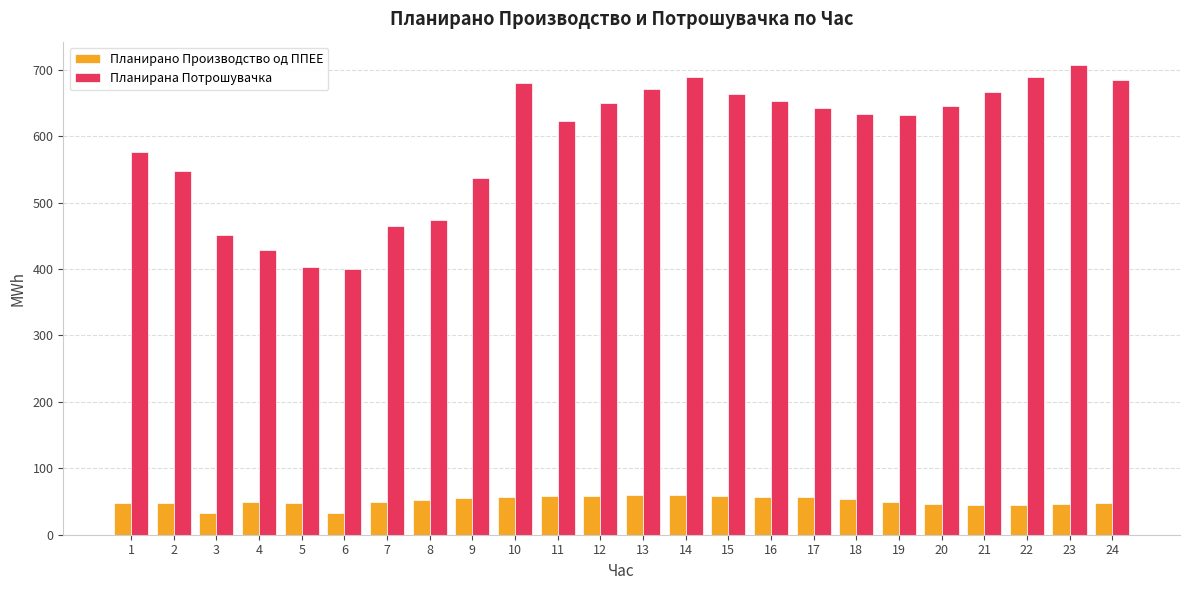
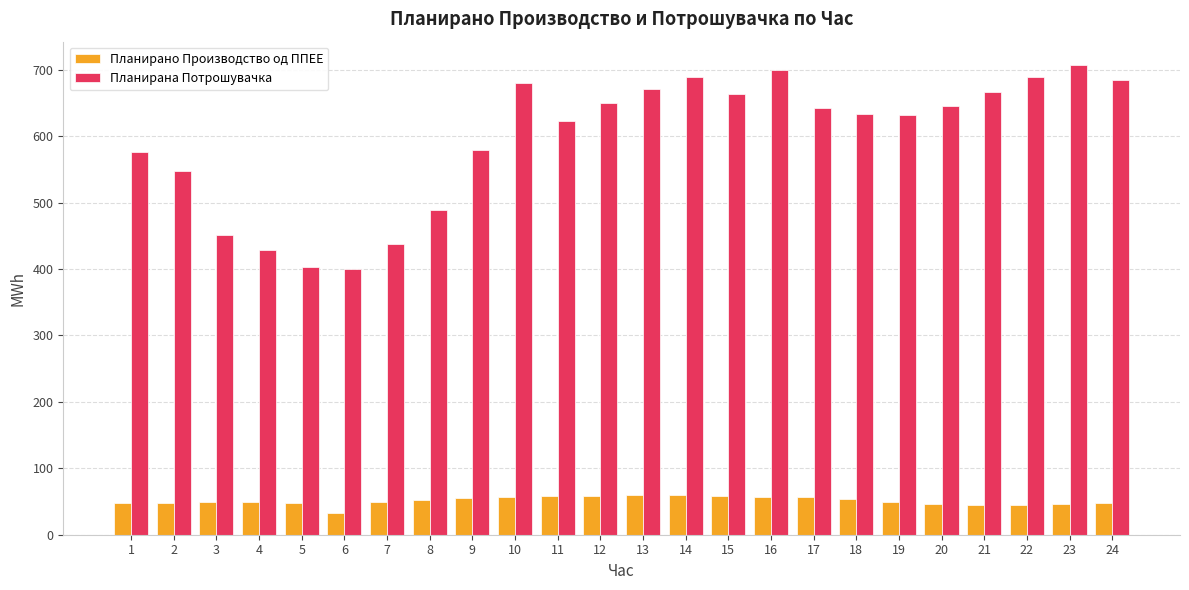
  {
    "Планирано Производство од ППЕЕ": {
      "1": 50,
      "2": 50,
-     "3": 30,
+     "3": 50,
      "4": 50,
      "5": 50,
      "6": 30,
      "7": 50,
      "8": 50,
      "9": 50,
      "10": 60,
      "11": 60,
      "12": 60,
      "13": 60,
      "14": 60,
      "15": 60,
      "16": 60,
      "17": 60,
      "18": 50,
      "19": 50,
      "20": 50,
      "21": 40,
      "22": 40,
      "23": 50,
      "24": 50
    },
    "Планирана Потрошувачка": {
      "1": 580,
      "2": 550,
      "3": 450,
      "4": 430,
      "5": 400,
      "6": 400,
-     "7": 460,
-     "8": 470,
-     "9": 540,
+     "7": 440,
+     "8": 490,
+     "9": 580,
      "10": 680,
      "11": 620,
      "12": 650,
      "13": 670,
      "14": 690,
      "15": 660,
-     "16": 650,
+     "16": 700,
      "17": 640,
      "18": 630,
      "19": 630,
      "20": 640,
      "21": 670,
      "22": 690,
      "23": 710,
      "24": 680
    }
  }
